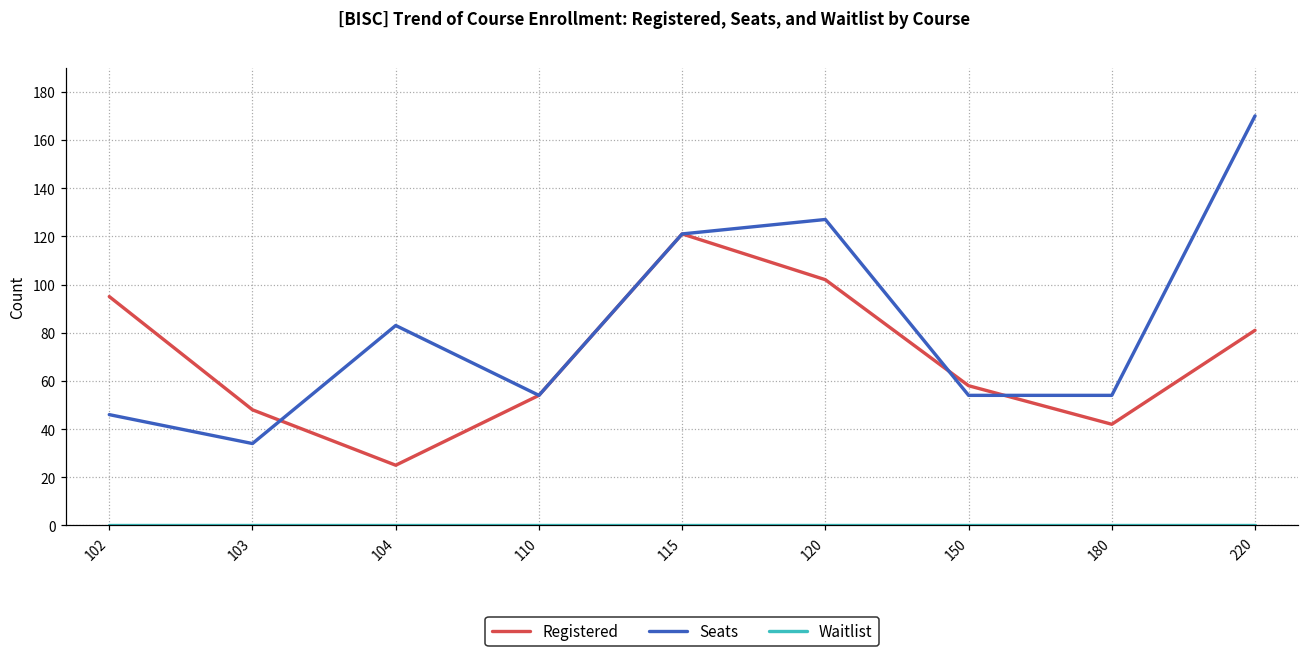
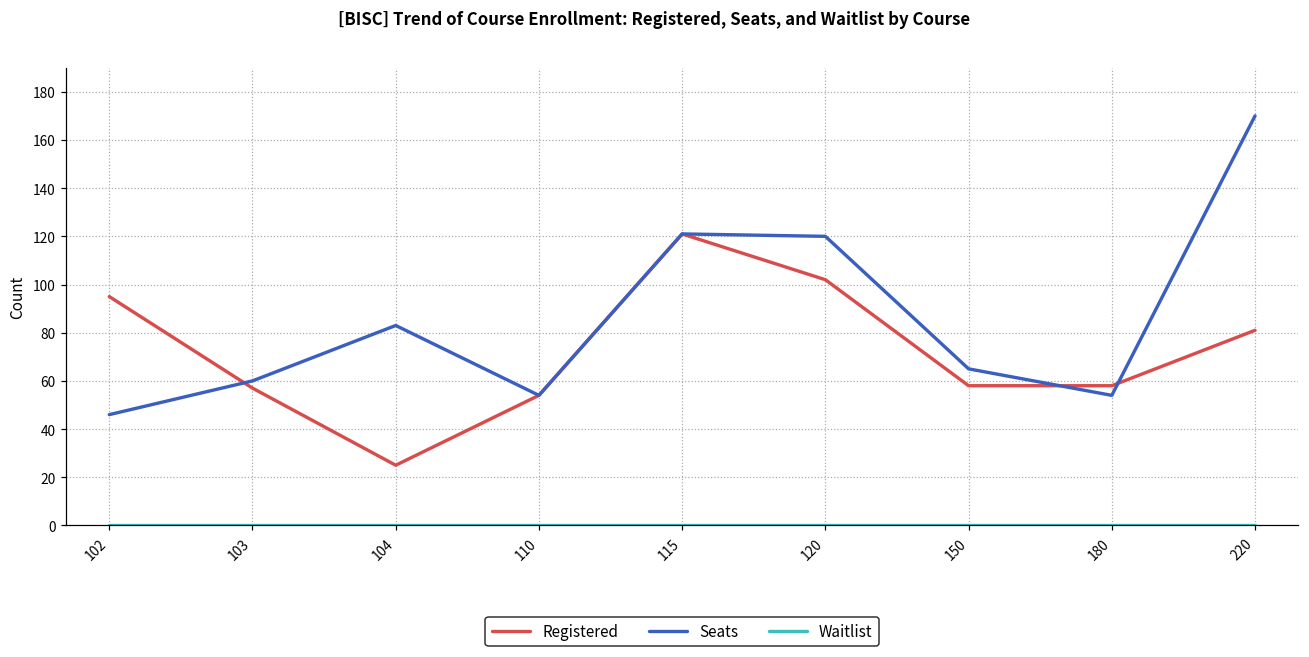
  {
    "Registered": {
      "102": 95,
-     "103": 48,
+     "103": 57,
      "104": 25,
      "120": 102,
      "150": 58,
-     "180": 42,
+     "180": 58,
      "220": 81
    },
    "Seats": {
      "102": 46,
-     "103": 34,
+     "103": 60,
      "104": 83,
-     "120": 127,
-     "150": 54,
+     "120": 120,
+     "150": 65,
      "180": 54,
      "220": 170
    },
    "Waitlist": {
      "102": 0,
      "103": 0,
      "104": 0,
      "110": 0,
      "115": 0,
      "120": 0,
      "150": 0,
      "180": 0,
      "220": 0
    }
  }
